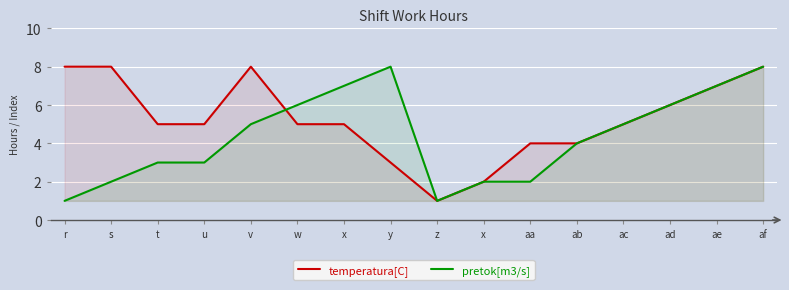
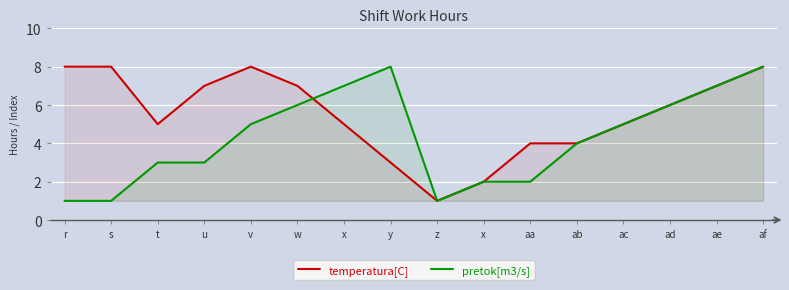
  {
    "temperatura[C]": {
      "r": 8,
      "s": 8,
      "t": 5,
-     "u": 5,
+     "u": 7,
      "v": 8,
-     "w": 5,
+     "w": 7,
      "y": 3,
      "aa": 4
    },
    "pretok[m3/s]": {
      "r": 1,
-     "s": 2,
+     "s": 1,
      "t": 3,
      "u": 3,
      "v": 5,
      "w": 6,
      "y": 8,
      "aa": 2
    }
  }
